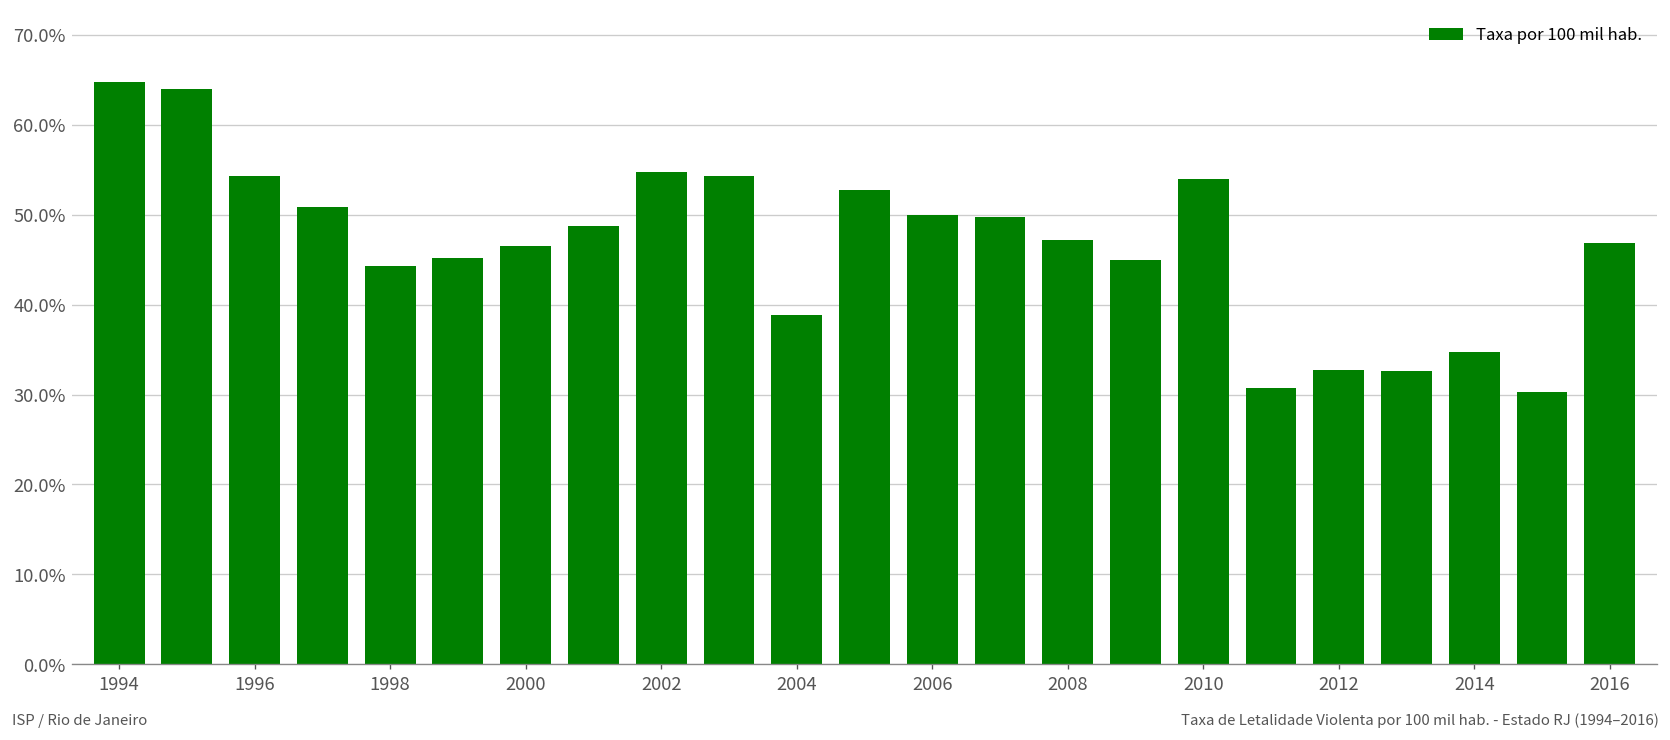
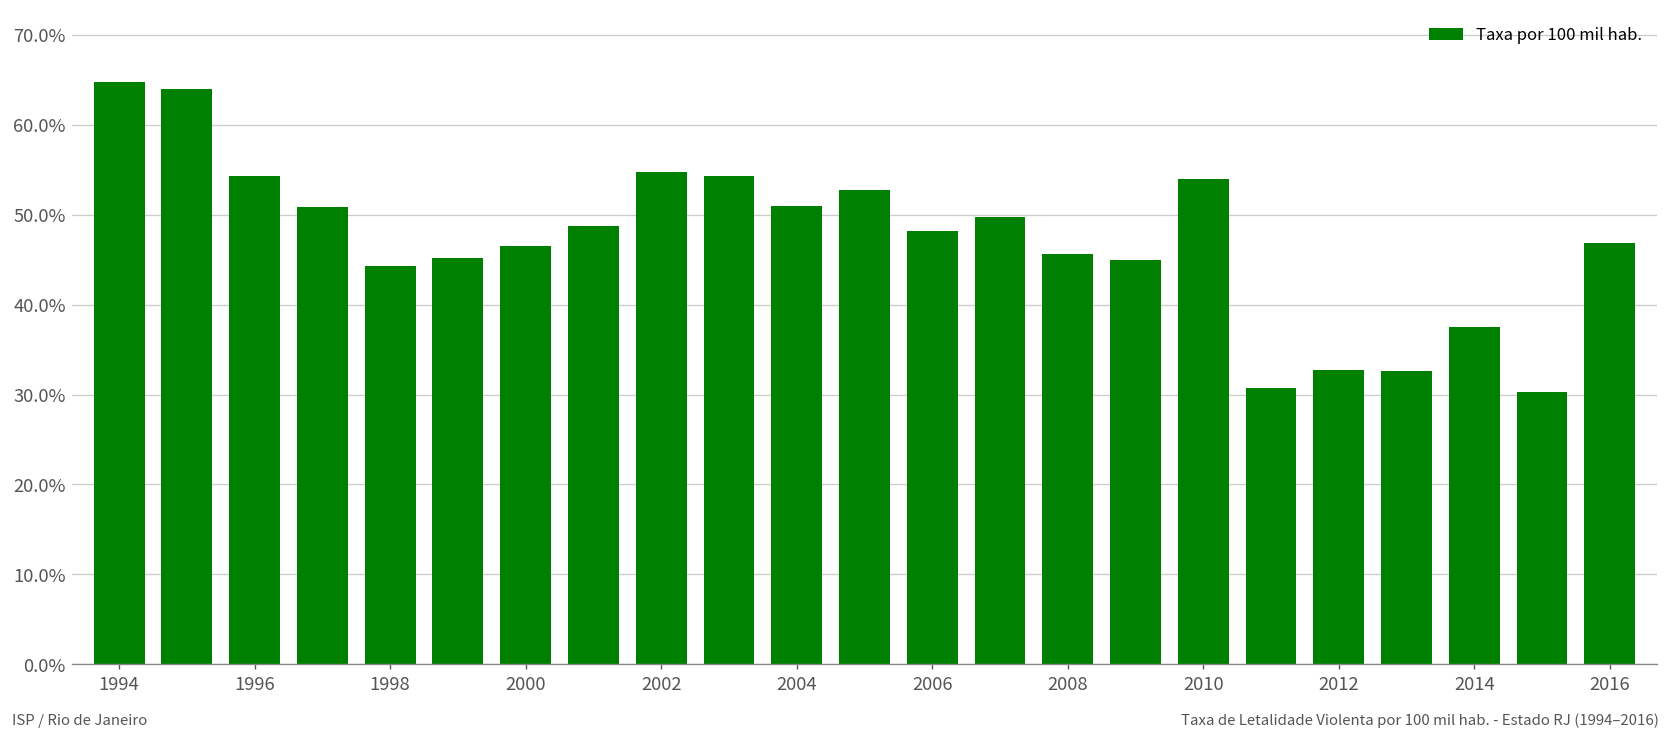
  {
    "1994": "65%",
    "1996": "54%",
    "1998": "44%",
    "2000": "47%",
    "2002": "55%",
-   "2004": "39%",
-   "2006": "50%",
-   "2008": "47%",
+   "2004": "51%",
+   "2006": "48%",
+   "2008": "46%",
    "2010": "54%",
    "2012": "33%",
-   "2014": "35%",
+   "2014": "37%",
    "2016": "47%"
  }
